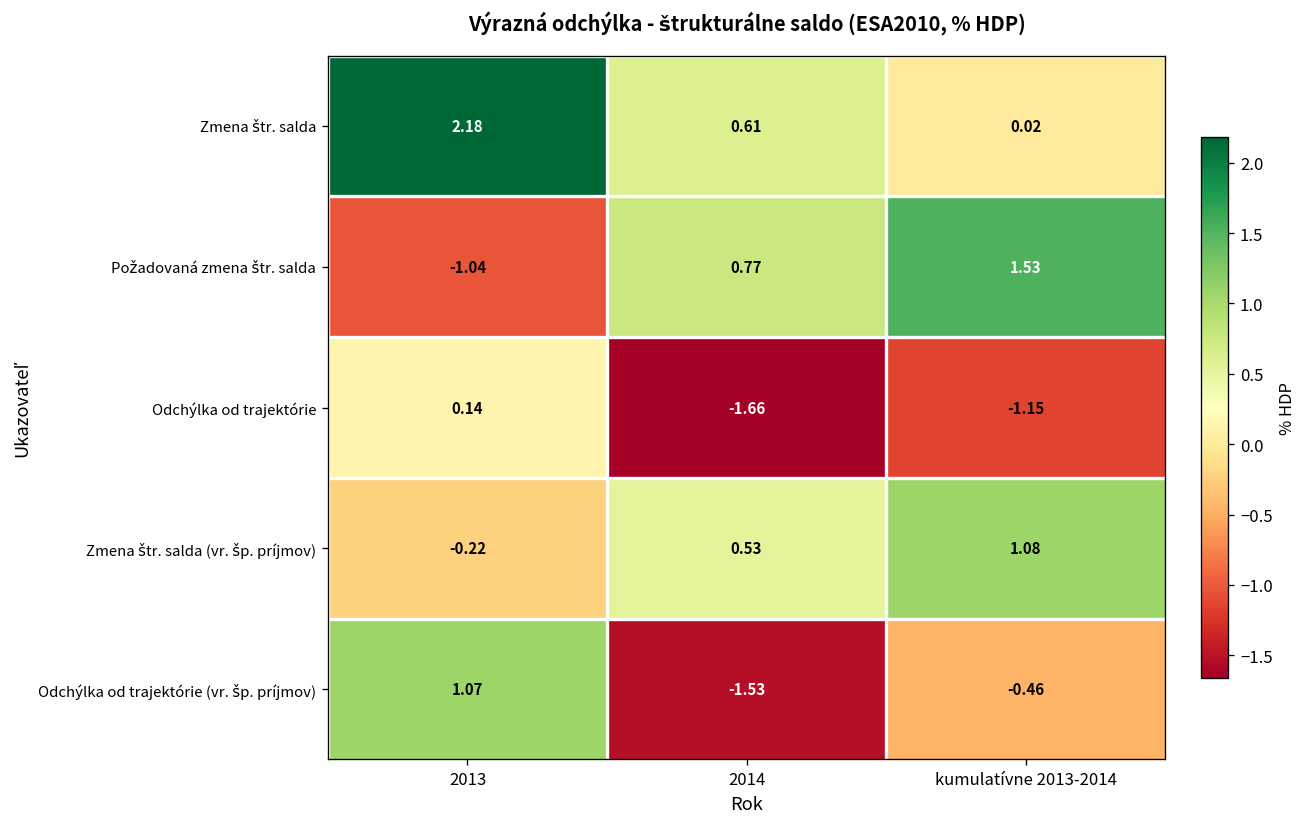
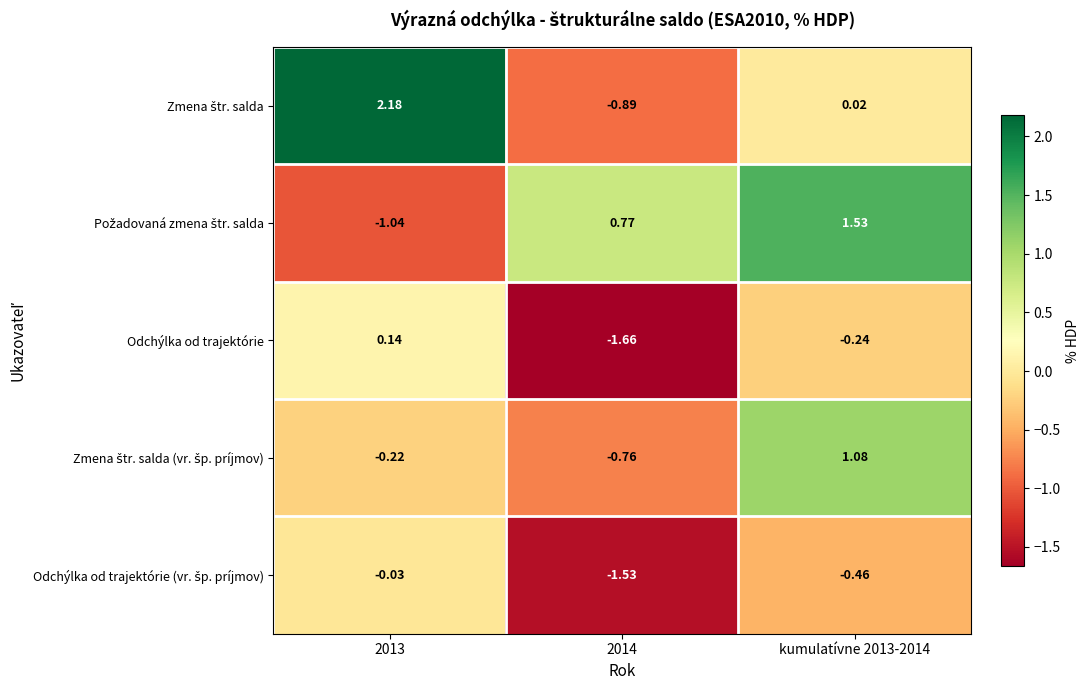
  {
    "Zmena štr. salda": {
      "2013": 2.18,
-     "2014": 0.61,
+     "2014": -0.89,
      "kumulatívne 2013-2014": 0.02
    },
    "Požadovaná zmena štr. salda": {
      "2013": -1.04,
      "2014": 0.77,
      "kumulatívne 2013-2014": 1.53
    },
    "Odchýlka od trajektórie": {
      "2013": 0.14,
      "2014": -1.66,
-     "kumulatívne 2013-2014": -1.15
+     "kumulatívne 2013-2014": -0.24
    },
    "Zmena štr. salda (vr. šp. príjmov)": {
      "2013": -0.22,
-     "2014": 0.53,
+     "2014": -0.76,
      "kumulatívne 2013-2014": 1.08
    },
    "Odchýlka od trajektórie (vr. šp. príjmov)": {
-     "2013": 1.07,
+     "2013": -0.03,
      "2014": -1.53,
      "kumulatívne 2013-2014": -0.46
    }
  }
